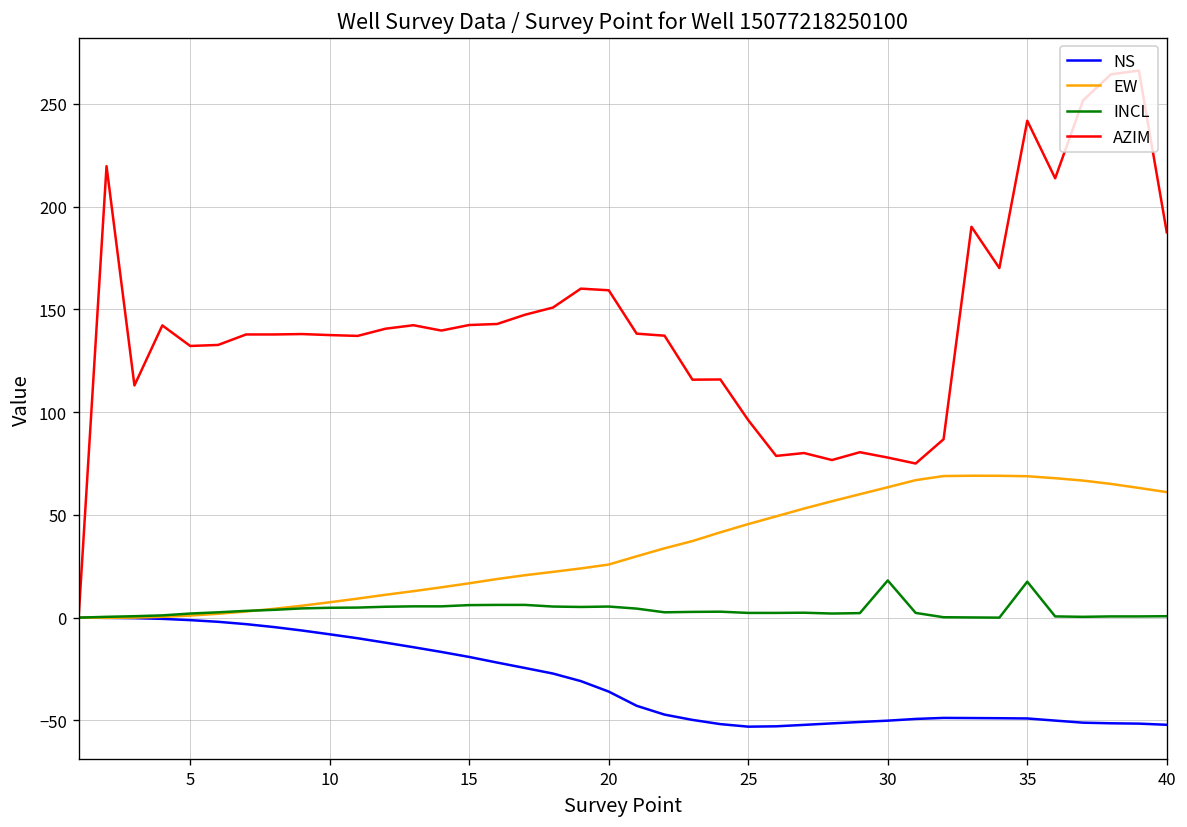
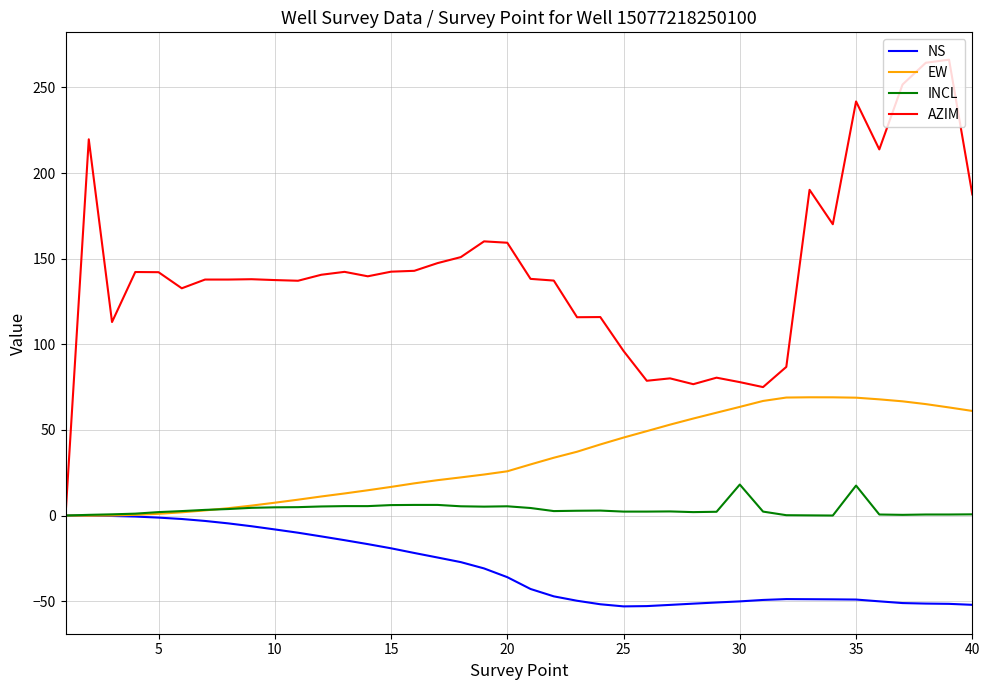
  {
    "NS": {
      "5": -1,
      "10": -8,
      "15": -19,
      "20": -36,
      "25": -53,
      "30": -50,
      "35": -49,
      "40": -52
    },
    "EW": {
      "10": 7,
      "15": 17,
      "20": 26,
      "25": 46,
      "30": 63,
      "35": 69,
      "40": 61
    },
    "INCL": {
      "10": 5,
      "15": 6,
      "20": 5,
      "25": 2,
      "30": 18,
      "35": 18,
      "40": 1
    },
    "AZIM": {
-     "5": 132,
+     "5": 142,
      "10": 138,
      "15": 142,
      "20": 159,
      "25": 96,
      "30": 78,
      "35": 242,
      "40": 188
    }
  }
